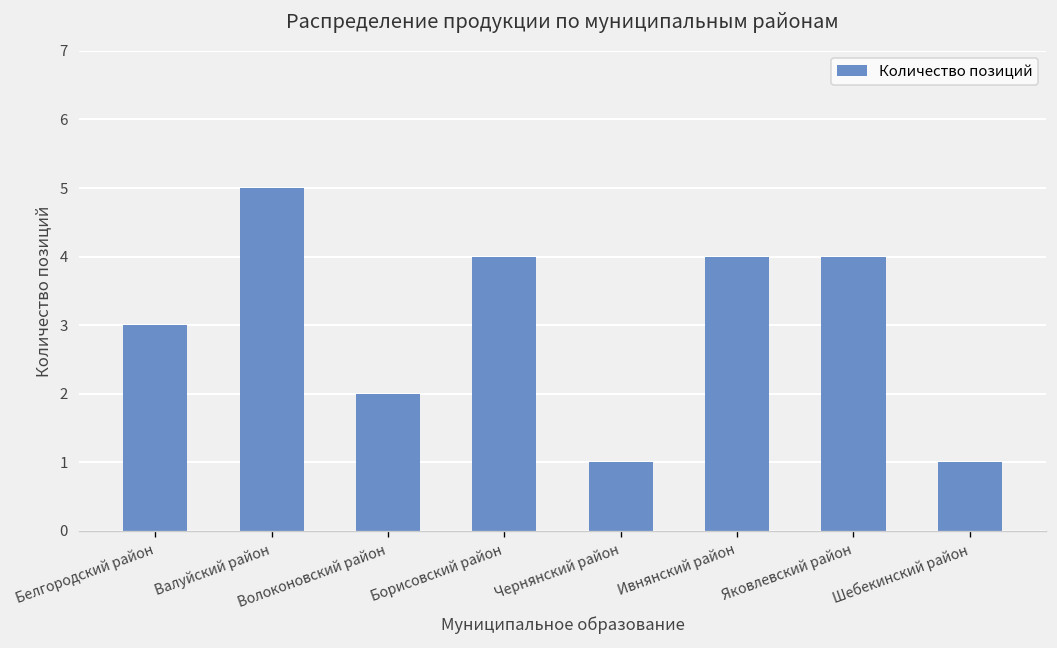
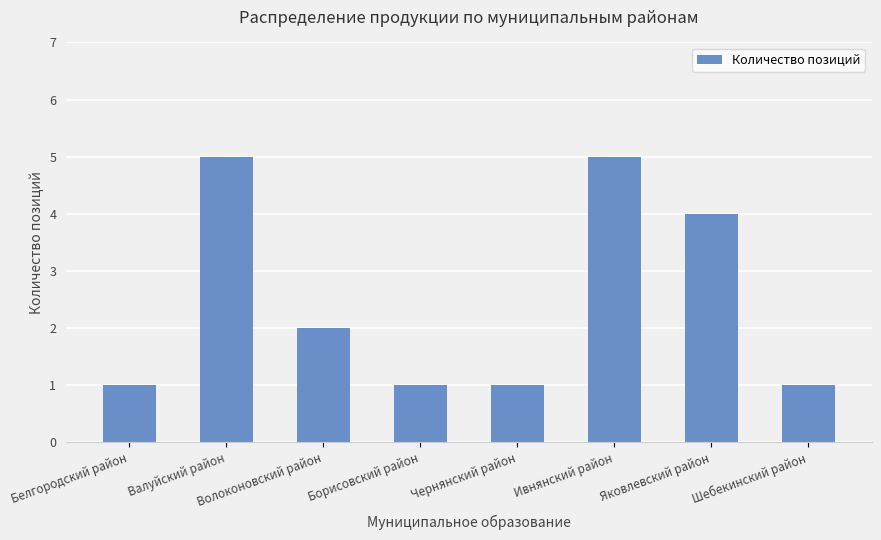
  {
-   "Белгородский район": 3,
+   "Белгородский район": 1,
    "Валуйский район": 5,
    "Волоконовский район": 2,
-   "Борисовский район": 4,
+   "Борисовский район": 1,
    "Чернянский район": 1,
-   "Ивнянский район": 4,
+   "Ивнянский район": 5,
    "Яковлевский район": 4,
    "Шебекинский район": 1
  }
